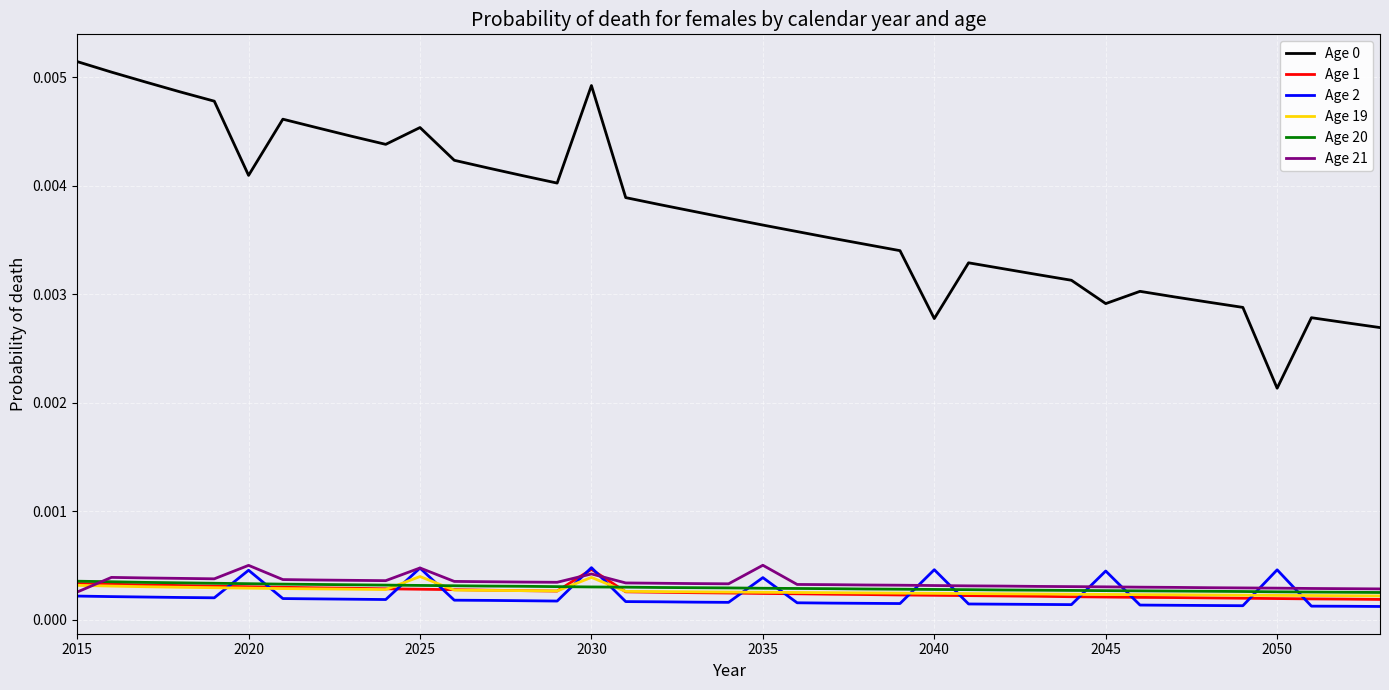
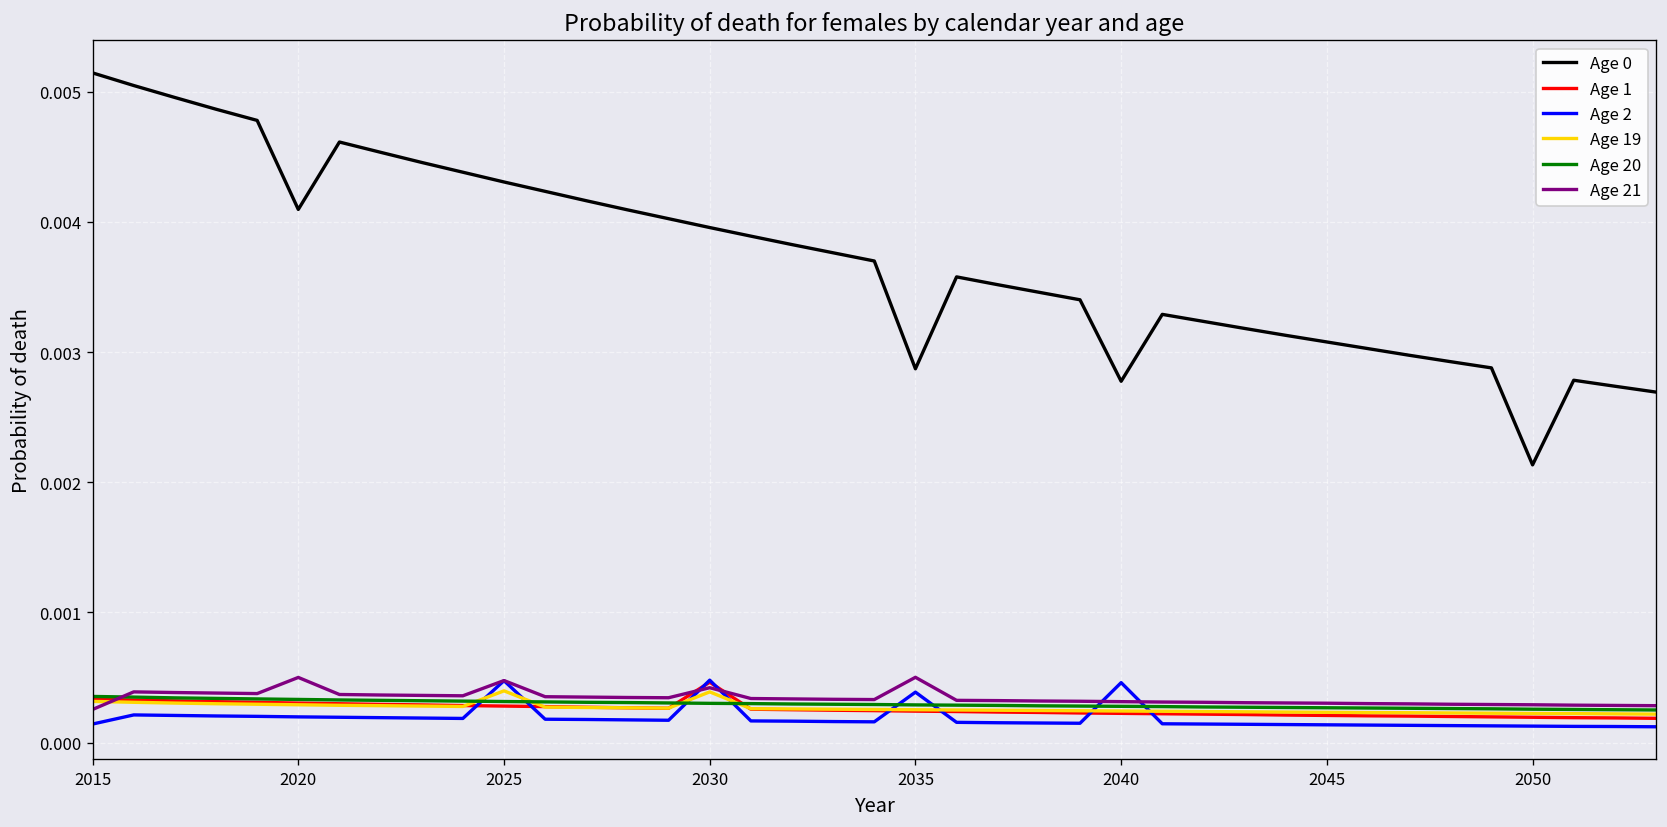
  {
    "Age 0": {
      "2015": 0.00515,
      "2020": 0.00410,
-     "2025": 0.00454,
-     "2030": 0.00492,
-     "2035": 0.00364,
+     "2025": 0.00431,
+     "2030": 0.00396,
+     "2035": 0.00287,
      "2040": 0.00278,
-     "2045": 0.00291,
+     "2045": 0.00308,
      "2050": 0.00213
    },
    "Age 1": {
      "2025": 0.00028,
      "2045": 0.00021,
      "2050": 0.00020
    },
    "Age 2": {
-     "2015": 0.00022,
-     "2020": 0.00046,
+     "2015": 0.00014,
+     "2020": 0.00020,
      "2035": 0.00039,
      "2040": 0.00046,
-     "2045": 0.00045,
-     "2050": 0.00046
+     "2045": 0.00014,
+     "2050": 0.00013
    },
    "Age 19": {
      "2025": 0.00040,
      "2030": 0.00039,
      "2045": 0.00023,
      "2050": 0.00022
    },
    "Age 20": {
      "2020": 0.00033,
      "2025": 0.00032,
      "2030": 0.00030,
      "2035": 0.00029,
      "2040": 0.00028,
      "2045": 0.00027,
      "2050": 0.00026
    },
    "Age 21": {
      "2015": 0.00026,
      "2020": 0.00050,
      "2030": 0.00042,
      "2035": 0.00050,
      "2040": 0.00032,
      "2045": 0.00030,
      "2050": 0.00029
    }
  }
